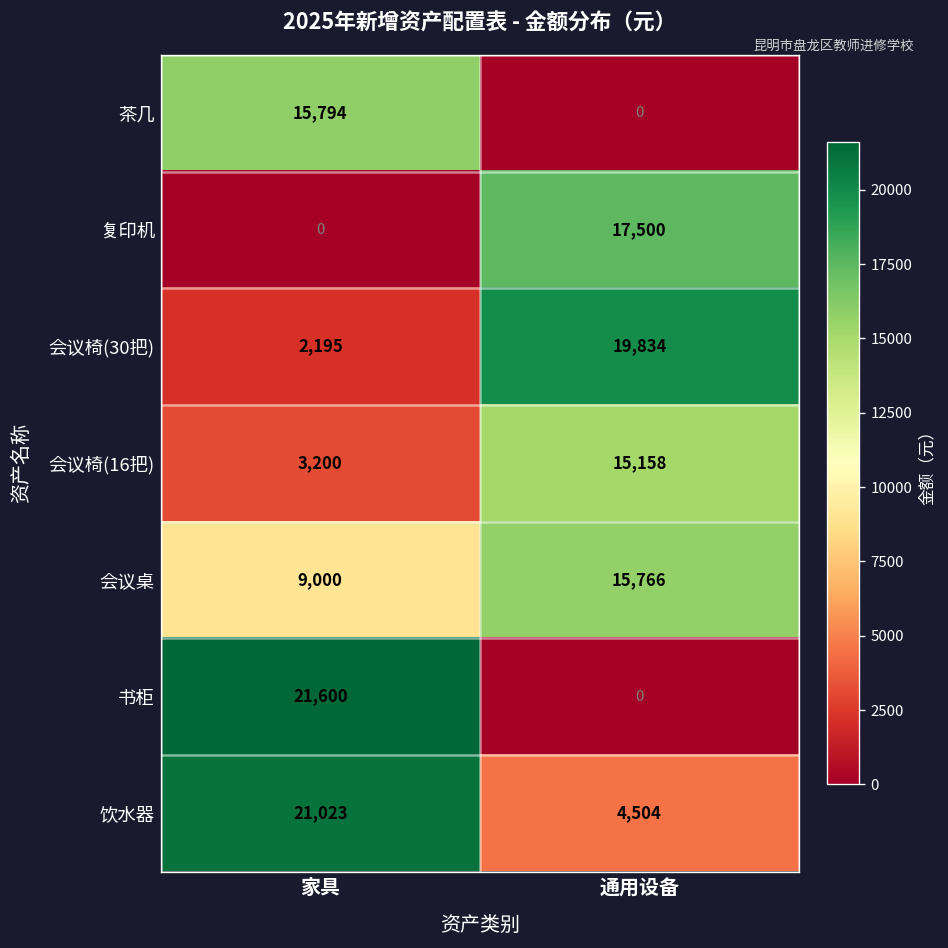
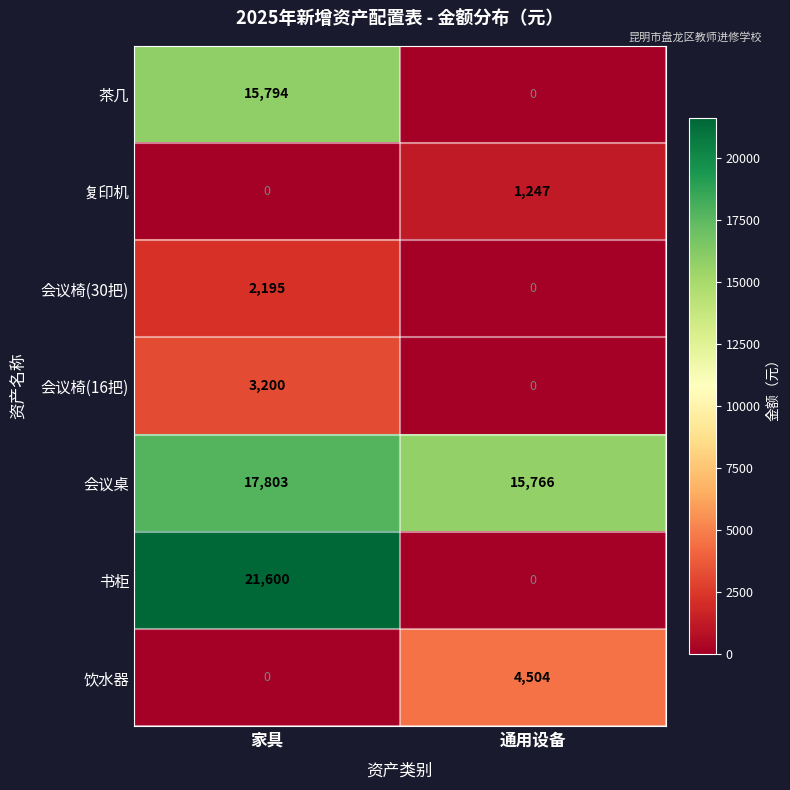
  {
    "茶几": {
      "家具": "15,794",
      "通用设备": "0"
    },
    "复印机": {
      "家具": "0",
-     "通用设备": "17,500"
+     "通用设备": "1,247"
    },
    "会议椅(30把)": {
      "家具": "2,195",
-     "通用设备": "19,834"
+     "通用设备": "0"
    },
    "会议椅(16把)": {
      "家具": "3,200",
-     "通用设备": "15,158"
+     "通用设备": "0"
    },
    "会议桌": {
-     "家具": "9,000",
+     "家具": "17,803",
      "通用设备": "15,766"
    },
    "书柜": {
      "家具": "21,600",
      "通用设备": "0"
    },
    "饮水器": {
-     "家具": "21,023",
+     "家具": "0",
      "通用设备": "4,504"
    }
  }
